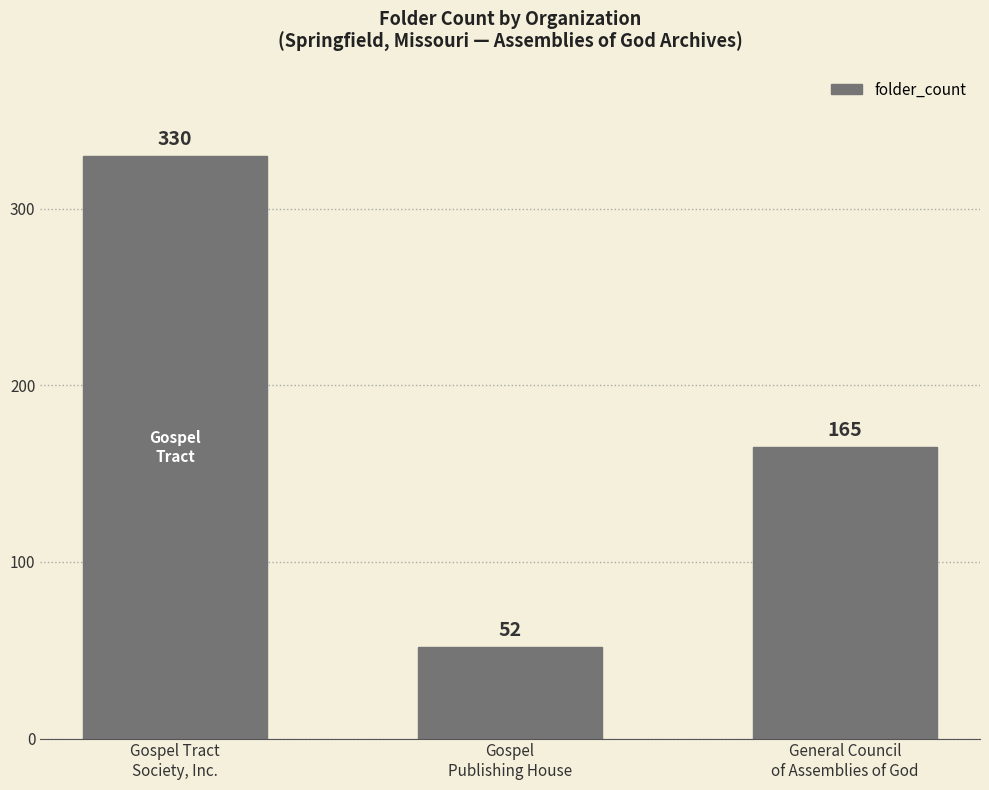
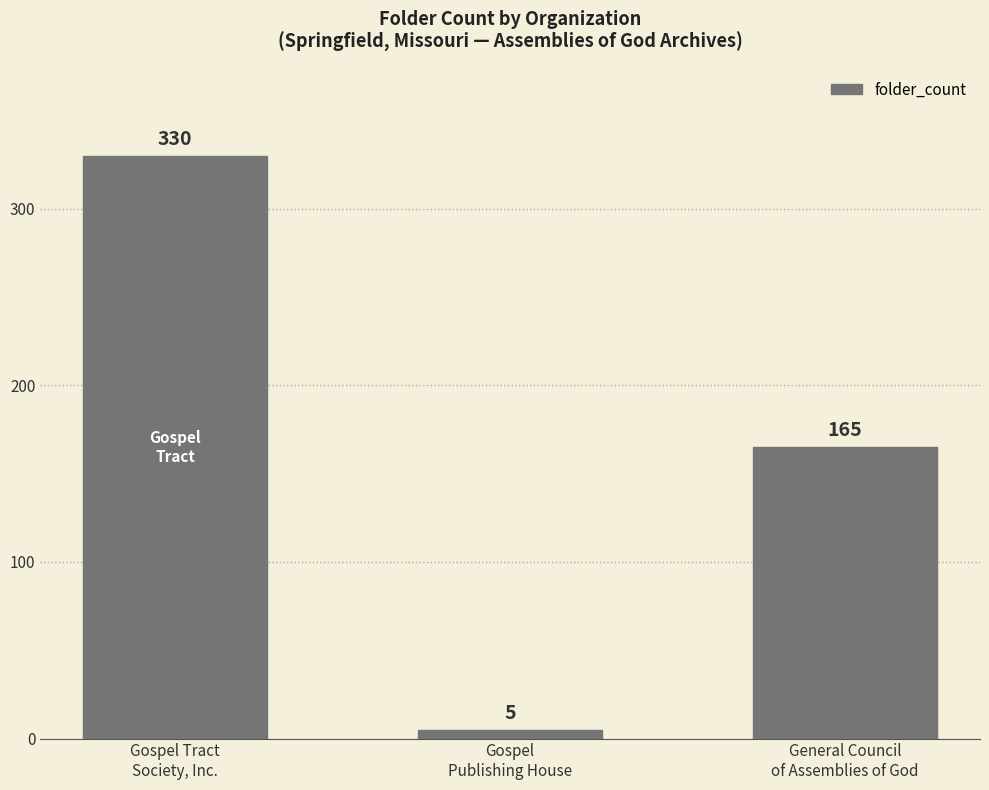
  {
    "Gospel Tract Society, Inc.": 330,
-   "Gospel Publishing House": 52,
+   "Gospel Publishing House": 5,
    "General Council of Assemblies of God": 165
  }
